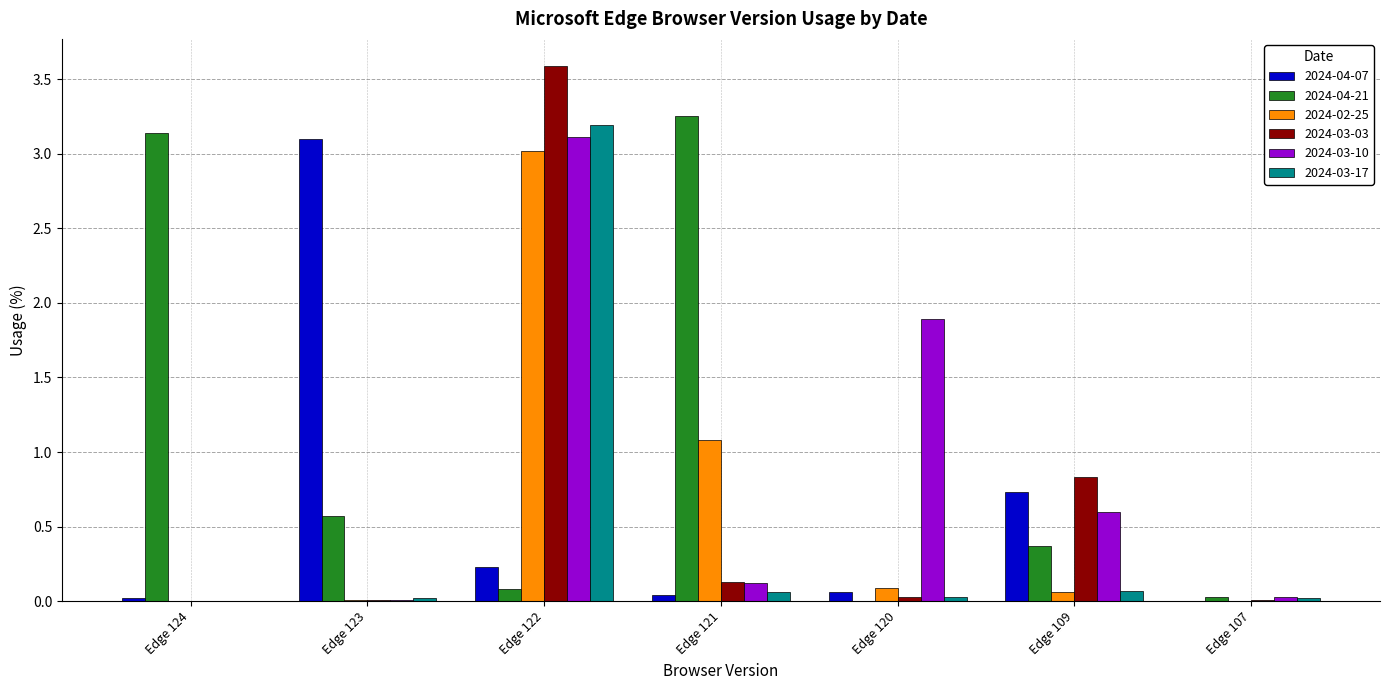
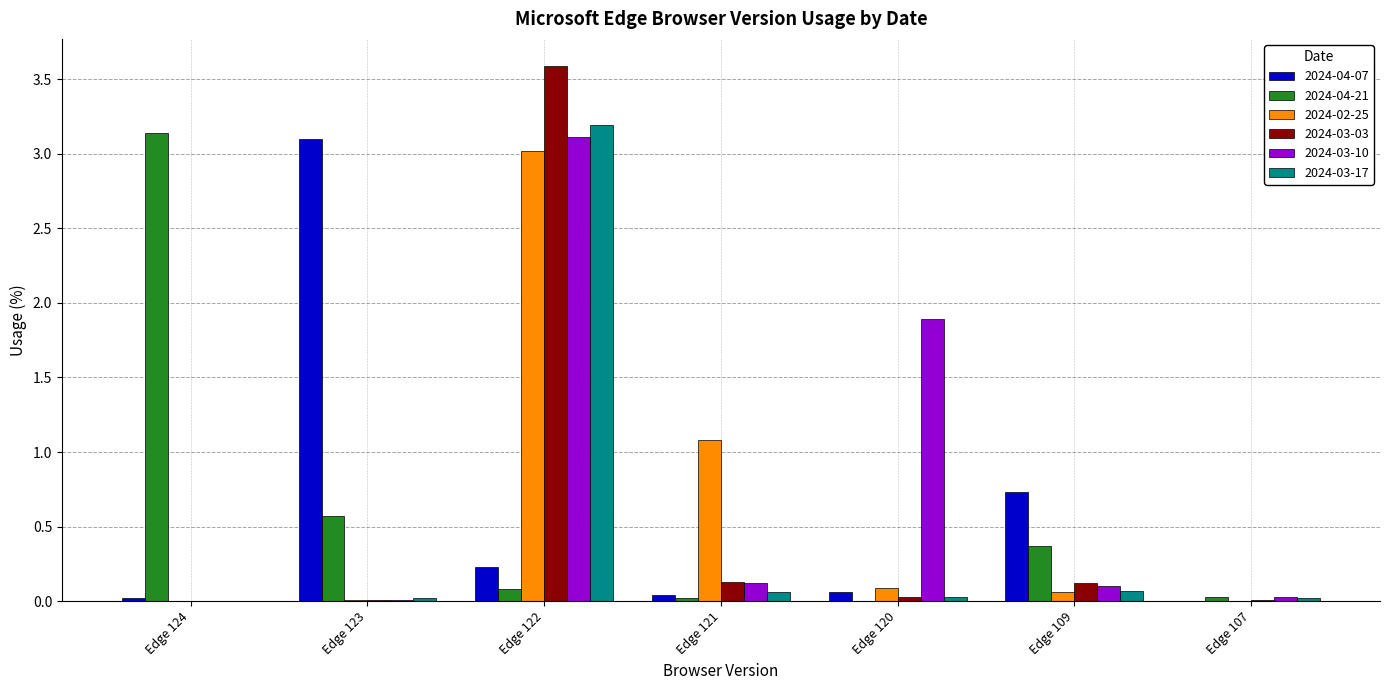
  {
    "2024-04-07": {
      "Edge 124": 0.02,
      "Edge 123": 3.10,
      "Edge 122": 0.23,
      "Edge 121": 0.04,
      "Edge 120": 0.06,
      "Edge 109": 0.73,
      "Edge 107": 0.00
    },
    "2024-04-21": {
      "Edge 124": 3.14,
      "Edge 123": 0.57,
      "Edge 122": 0.08,
-     "Edge 121": 3.25,
+     "Edge 121": 0.02,
      "Edge 120": 0.00,
      "Edge 109": 0.37,
      "Edge 107": 0.03
    },
    "2024-02-25": {
      "Edge 124": 0.00,
      "Edge 122": 3.02,
      "Edge 121": 1.08,
      "Edge 120": 0.09,
      "Edge 109": 0.06,
      "Edge 107": 0.00
    },
    "2024-03-03": {
      "Edge 124": 0.00,
      "Edge 122": 3.59,
      "Edge 121": 0.13,
      "Edge 120": 0.03,
-     "Edge 109": 0.83
+     "Edge 109": 0.12
    },
    "2024-03-10": {
      "Edge 124": 0.0,
      "Edge 122": 3.1,
      "Edge 121": 0.12,
      "Edge 120": 1.9,
-     "Edge 109": 0.6,
+     "Edge 109": 0.1,
      "Edge 107": 0.03
    },
    "2024-03-17": {
      "Edge 124": 0.00,
      "Edge 123": 0.02,
      "Edge 122": 3.19,
      "Edge 121": 0.06,
      "Edge 120": 0.03,
      "Edge 109": 0.07,
      "Edge 107": 0.02
    }
  }
